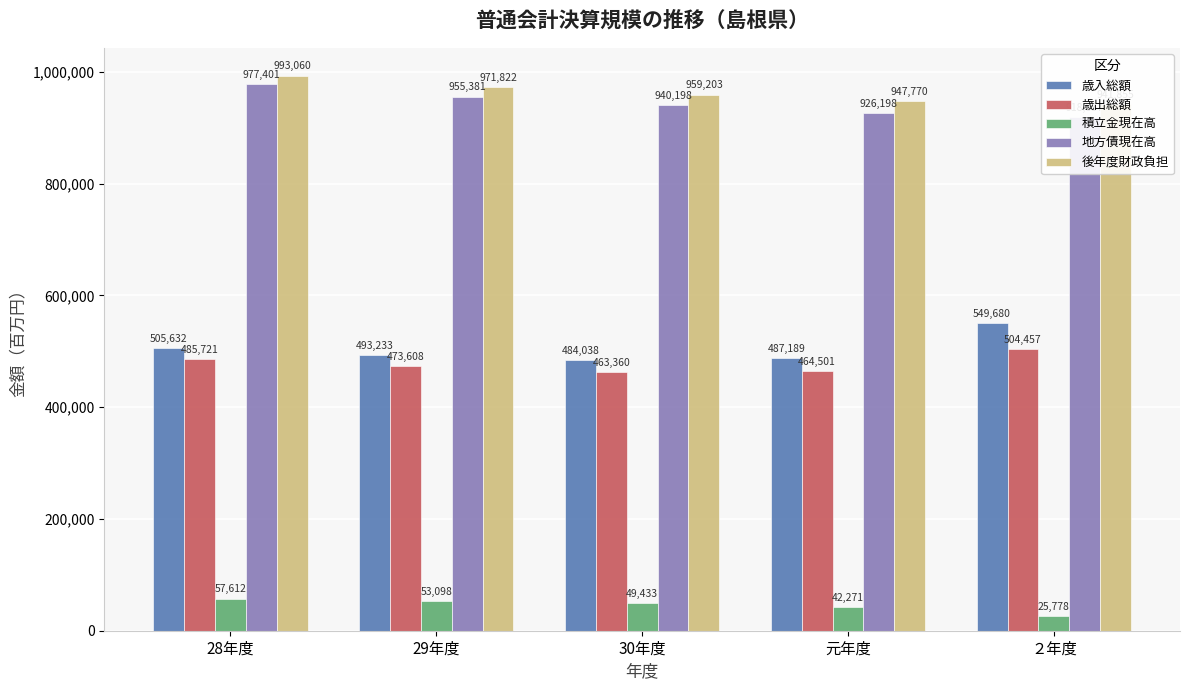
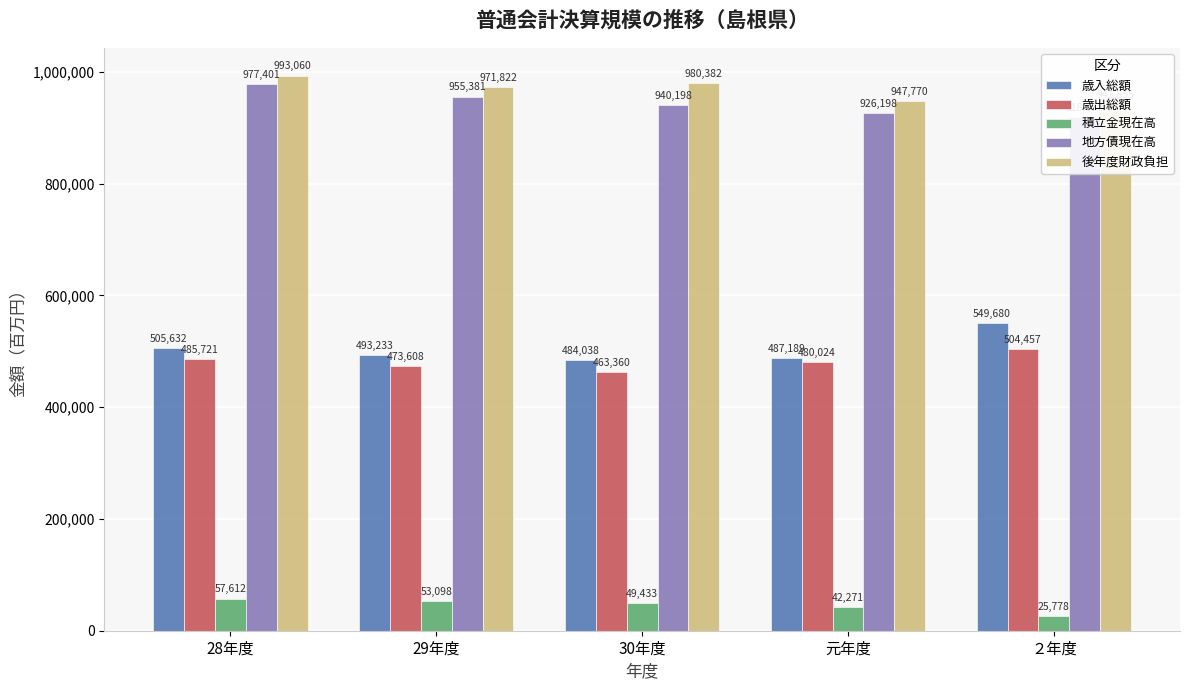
  {
    "歳出総額": {
      "28年度": "485,721",
      "29年度": "473,608",
      "30年度": "463,360",
-     "元年度": "464,501",
+     "元年度": "480,024",
      "２年度": "504,457"
    },
    "積立金現在高": {
      "28年度": "57,612",
      "29年度": "53,098",
      "30年度": "49,433",
      "元年度": "42,271",
      "２年度": "25,778"
    },
    "後年度財政負担": {
      "28年度": "993,060",
      "29年度": "971,822",
-     "30年度": "959,203",
+     "30年度": "980,382",
      "元年度": "947,770"
    }
  }
